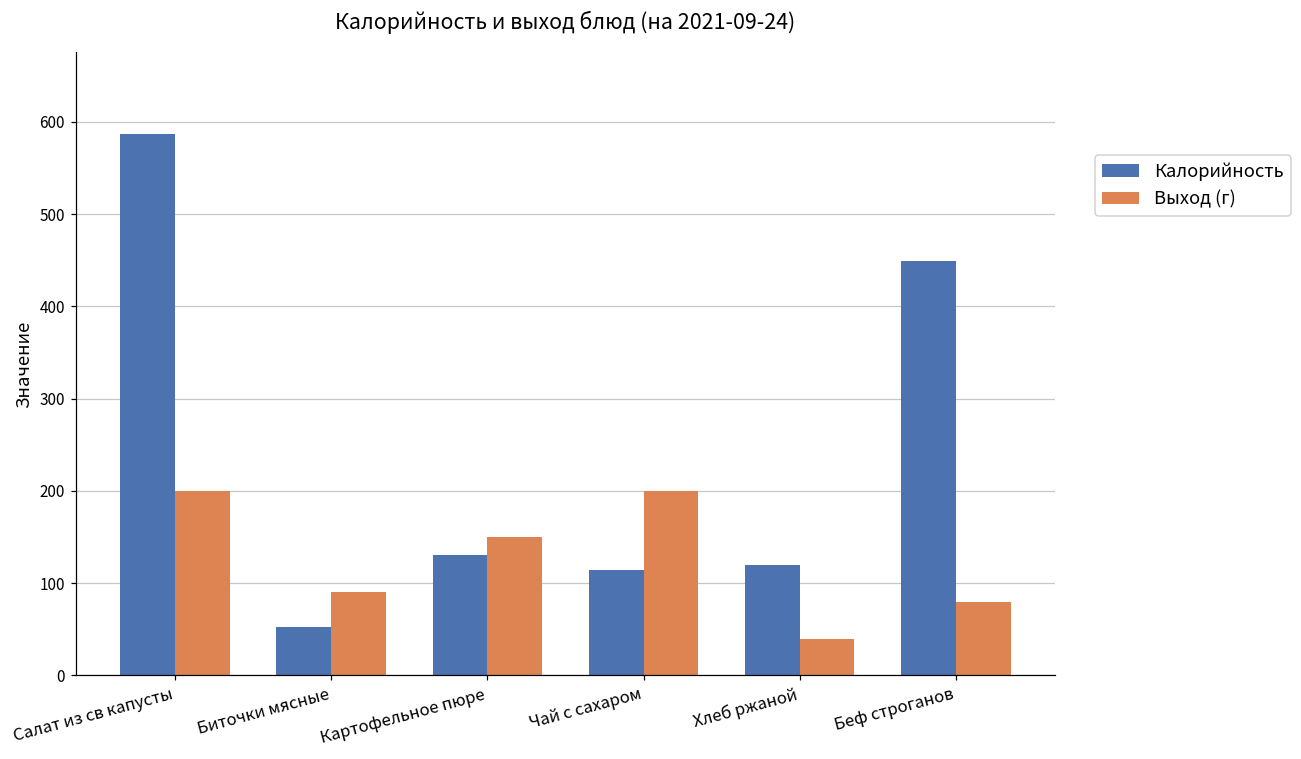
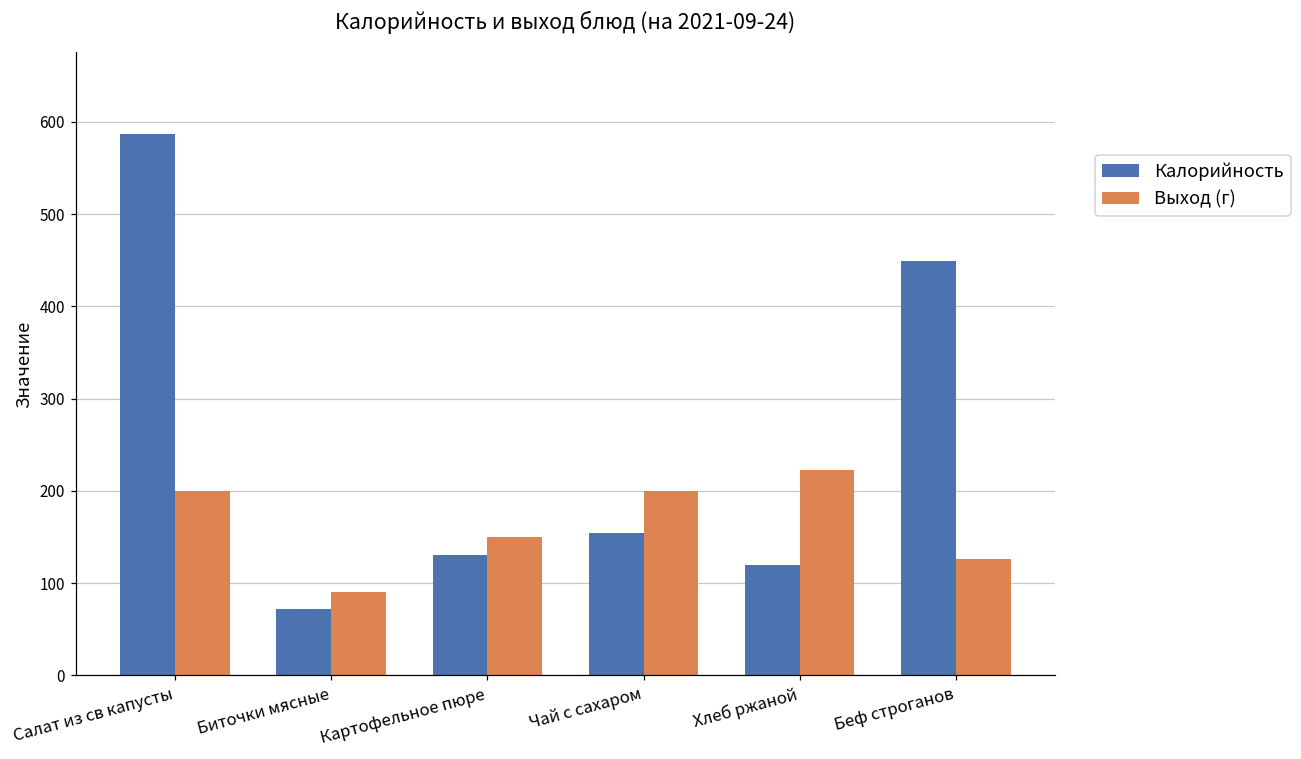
  {
    "Калорийность": {
      "Салат из св капусты": 590,
-     "Биточки мясные": 50,
+     "Биточки мясные": 70,
      "Картофельное пюре": 130,
-     "Чай с сахаром": 110,
+     "Чай с сахаром": 150,
      "Хлеб ржаной": 120,
      "Беф строганов": 450
    },
    "Выход (г)": {
      "Салат из св капусты": 200,
      "Биточки мясные": 90,
      "Картофельное пюре": 150,
      "Чай с сахаром": 200,
-     "Хлеб ржаной": 40,
-     "Беф строганов": 80
+     "Хлеб ржаной": 220,
+     "Беф строганов": 130
    }
  }
